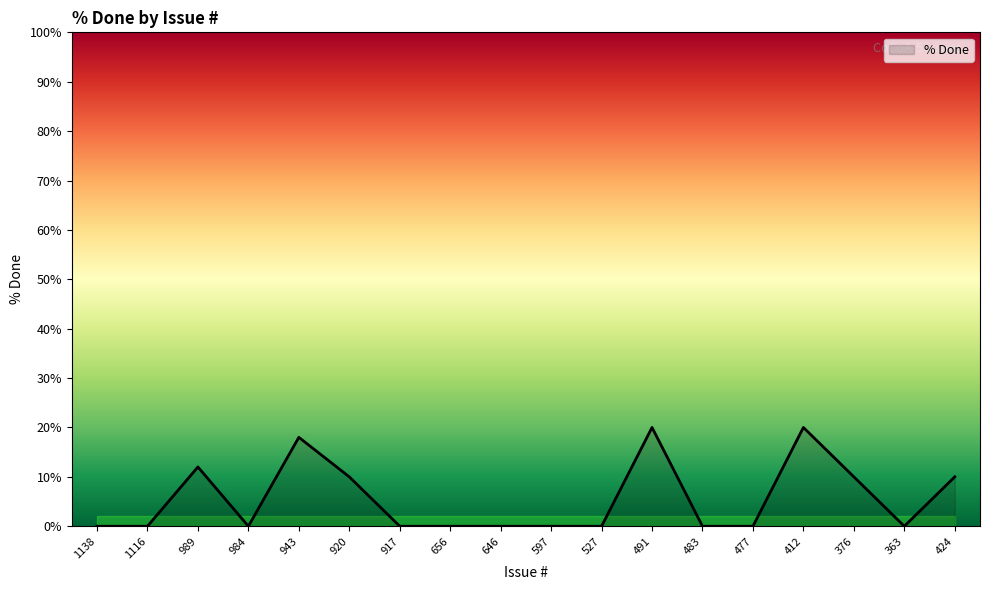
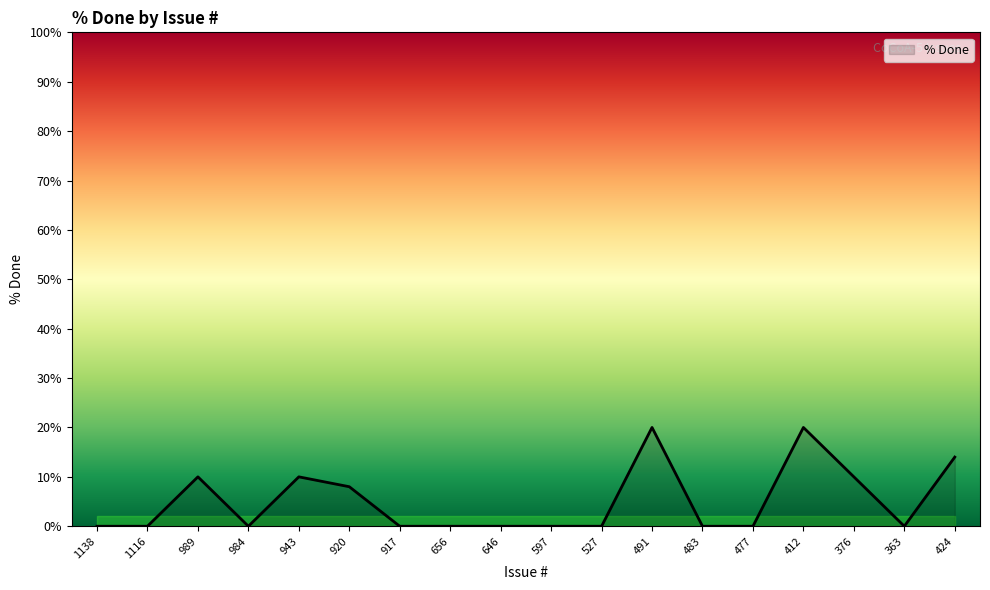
  {
    "% Done": {
      "1138": "0%",
      "1116": "0%",
-     "989": "12%",
+     "989": "10%",
      "984": "0%",
-     "943": "18%",
-     "920": "10%",
+     "943": "10%",
+     "920": "8%",
      "917": "0%",
      "656": "0%",
      "646": "0%",
      "597": "0%",
      "527": "0%",
      "491": "20%",
      "483": "0%",
      "477": "0%",
      "412": "20%",
      "376": "10%",
      "363": "0%",
-     "424": "10%"
+     "424": "14%"
    }
  }
